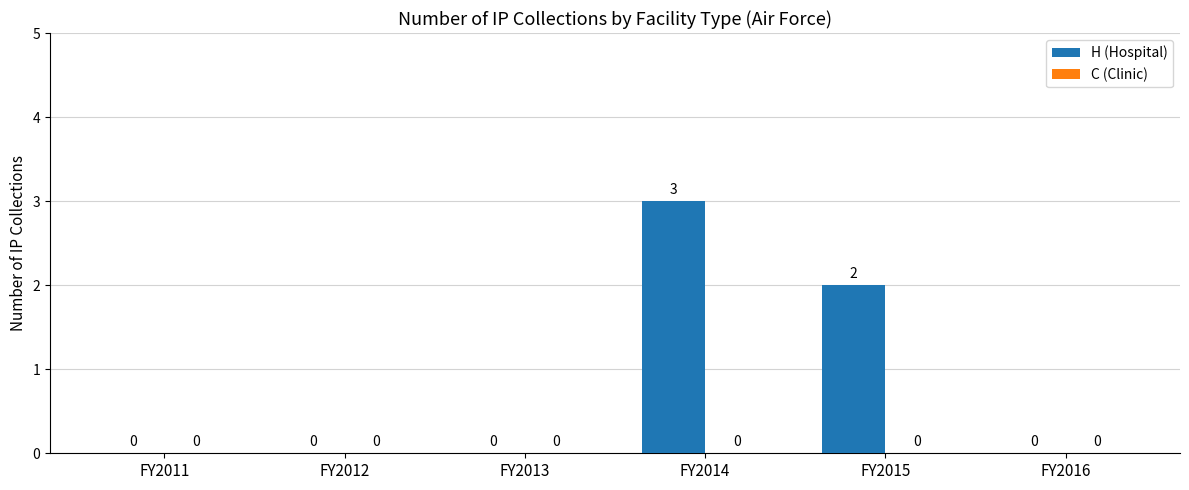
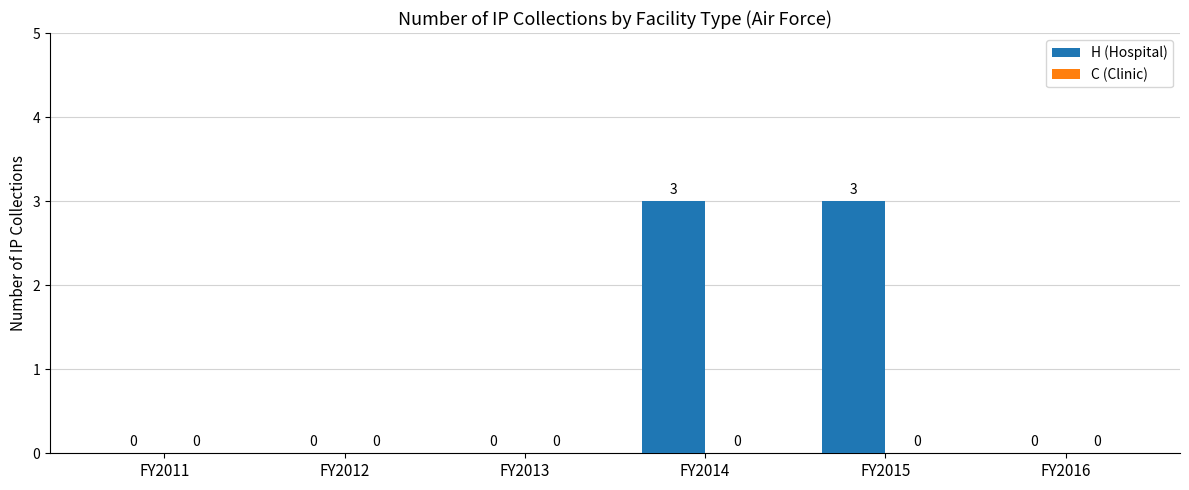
  {
    "H (Hospital)": {
      "FY2011": 0,
      "FY2012": 0,
      "FY2013": 0,
      "FY2014": 3,
-     "FY2015": 2,
+     "FY2015": 3,
      "FY2016": 0
    },
    "C (Clinic)": {
      "FY2011": 0,
      "FY2012": 0,
      "FY2013": 0,
      "FY2014": 0,
      "FY2015": 0,
      "FY2016": 0
    }
  }
